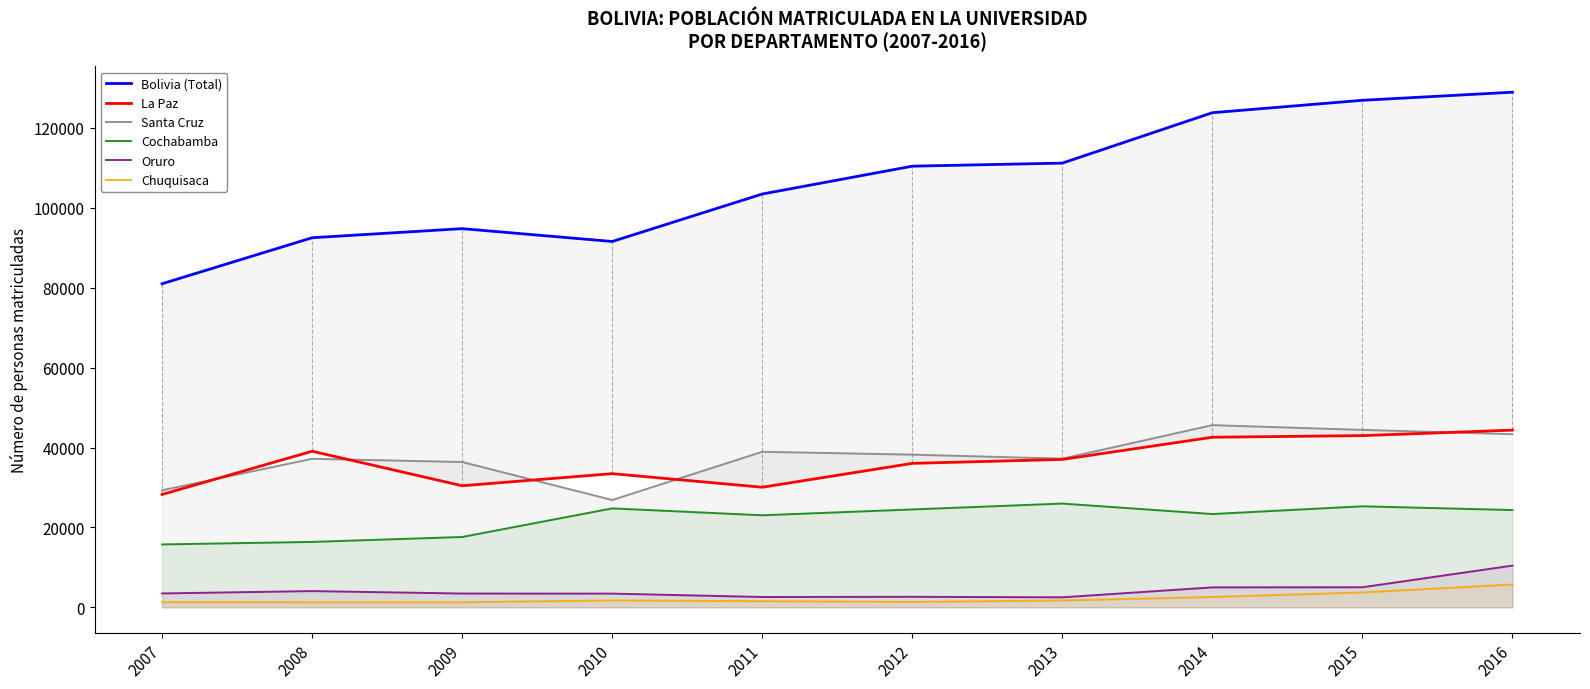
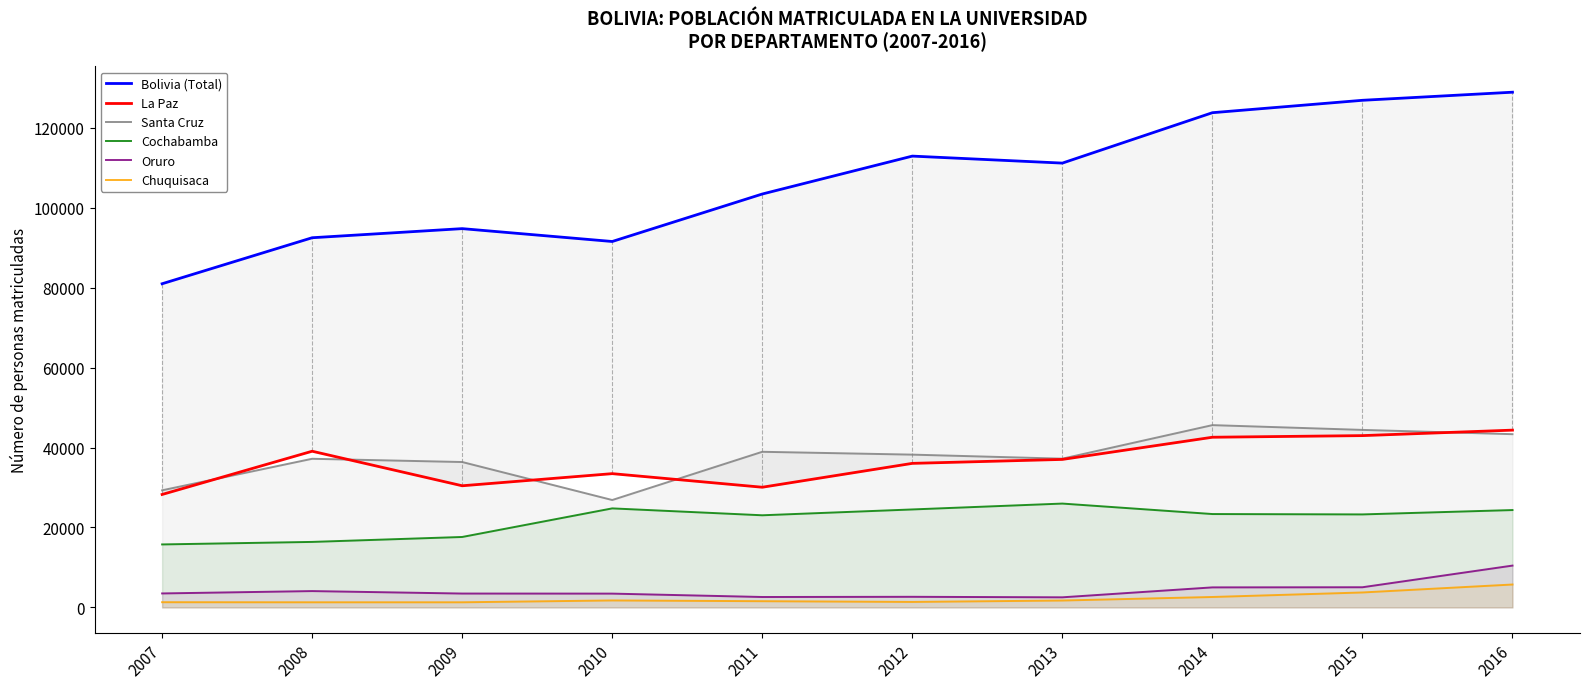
  {
    "Bolivia (Total)": {
-     "2012": 110000
+     "2012": 113000
    },
    "Cochabamba": {
      "2007": 16000,
      "2008": 16000,
      "2009": 18000,
      "2010": 25000,
      "2011": 23000,
      "2012": 25000,
      "2013": 26000,
      "2014": 23000,
-     "2015": 25000,
+     "2015": 23000,
      "2016": 24000
    },
    "Oruro": {
      "2007": 4000,
      "2008": 4000,
      "2009": 3000,
      "2010": 3000,
      "2011": 3000,
      "2012": 3000,
      "2013": 3000,
      "2014": 5000,
      "2015": 5000,
      "2016": 10000
    },
    "Chuquisaca": {
      "2007": 1000,
      "2008": 1000,
      "2009": 1000,
      "2010": 2000,
      "2011": 2000,
      "2012": 1000,
      "2013": 2000,
      "2014": 3000,
      "2015": 4000,
      "2016": 6000
    }
  }
